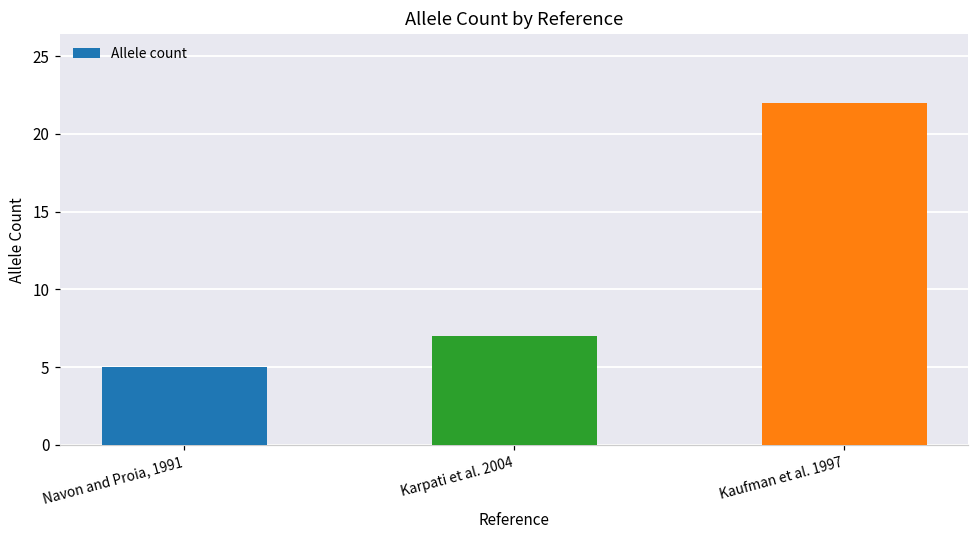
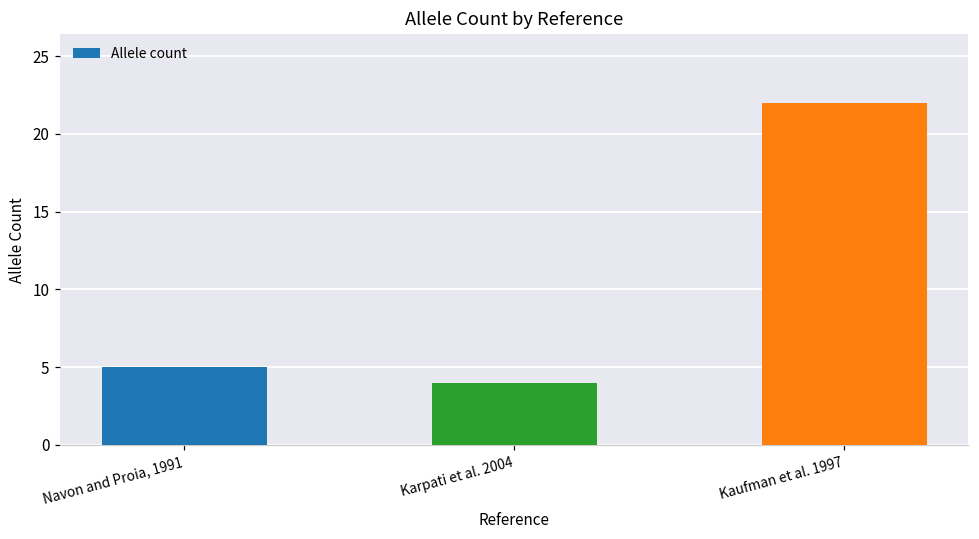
  {
    "Navon and Proia, 1991": 5,
-   "Karpati et al. 2004": 7,
+   "Karpati et al. 2004": 4,
    "Kaufman et al. 1997": 22
  }
